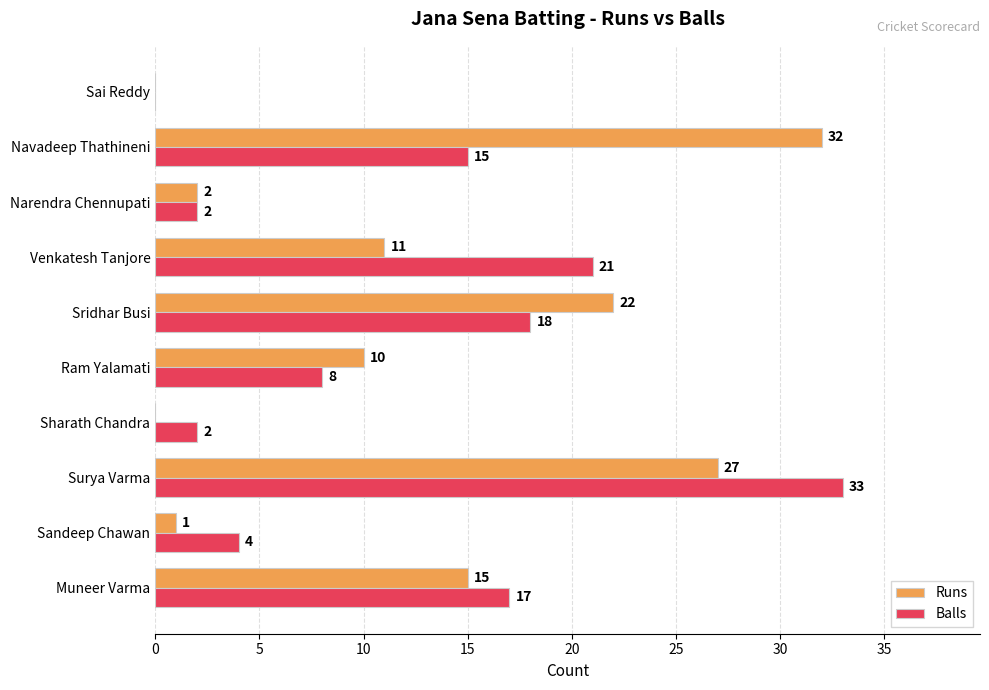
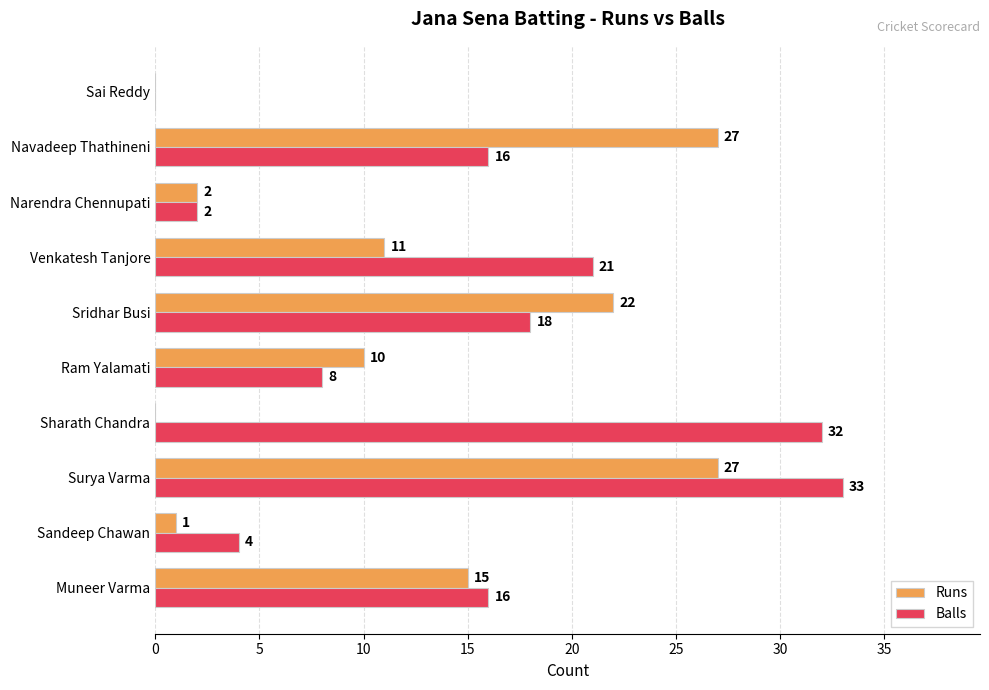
  {
    "Runs": {
-     "Navadeep Thathineni": 32,
+     "Navadeep Thathineni": 27,
      "Narendra Chennupati": 2,
      "Venkatesh Tanjore": 11,
      "Sridhar Busi": 22,
      "Ram Yalamati": 10,
      "Surya Varma": 27,
      "Sandeep Chawan": 1,
      "Muneer Varma": 15
    },
    "Balls": {
-     "Navadeep Thathineni": 15,
+     "Navadeep Thathineni": 16,
      "Narendra Chennupati": 2,
      "Venkatesh Tanjore": 21,
      "Sridhar Busi": 18,
      "Ram Yalamati": 8,
-     "Sharath Chandra": 2,
+     "Sharath Chandra": 32,
      "Surya Varma": 33,
      "Sandeep Chawan": 4,
-     "Muneer Varma": 17
+     "Muneer Varma": 16
    }
  }
